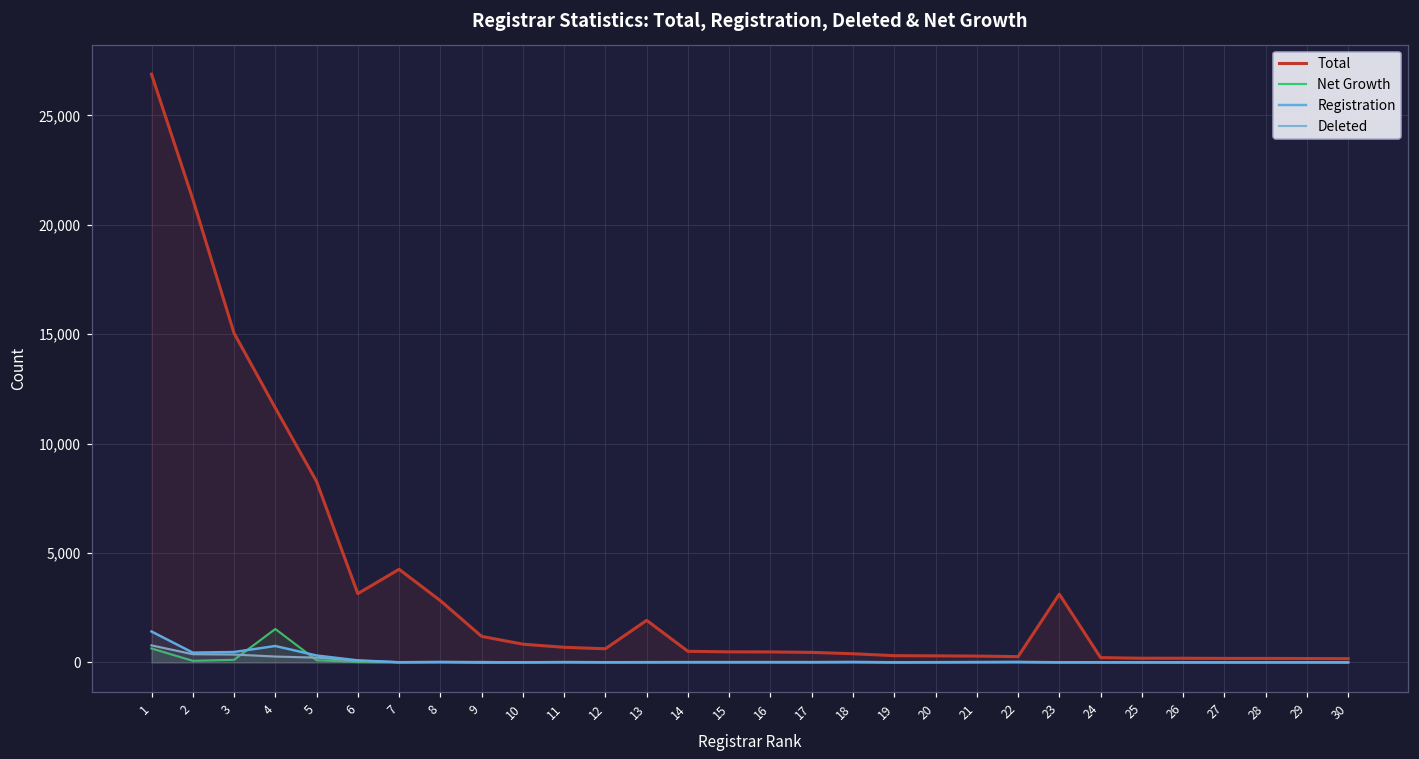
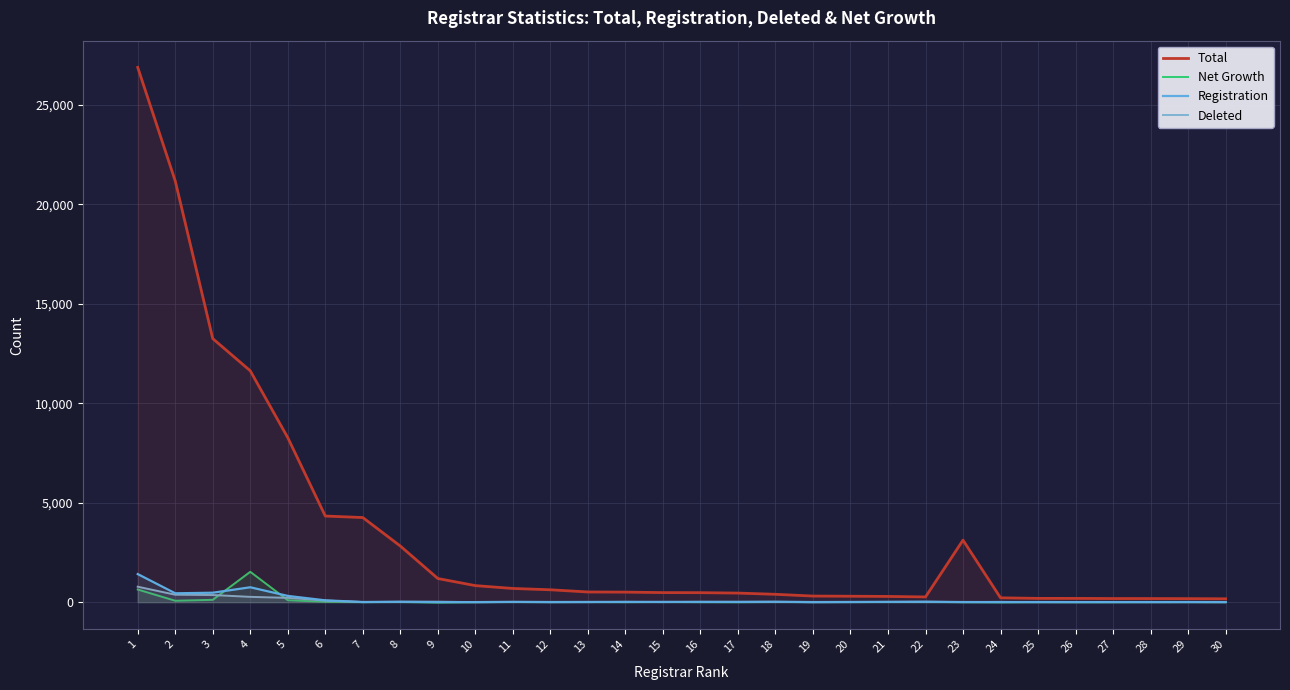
  {
    "Total": {
      "1": "26,900",
      "2": "21,200",
-     "3": "15,000",
+     "3": "13,200",
      "4": "11,600",
      "5": "8,300",
-     "6": "3,100",
+     "6": "4,300",
      "7": "4,300",
      "8": "2,800",
      "9": "1,200",
      "10": "800",
      "11": "700",
      "12": "600",
-     "13": "1,900",
+     "13": "500",
      "14": "500",
      "15": "500",
      "16": "500",
      "17": "500",
      "18": "400",
      "19": "300",
      "20": "300",
      "21": "300",
      "22": "300",
      "23": "3,100",
      "24": "200",
      "25": "200",
      "26": "200",
      "27": "200",
      "28": "200",
      "29": "200",
      "30": "200"
    },
    "Net Growth": {
      "1": "600",
      "2": "100",
      "3": "100",
      "4": "1,500"
    }
  }
